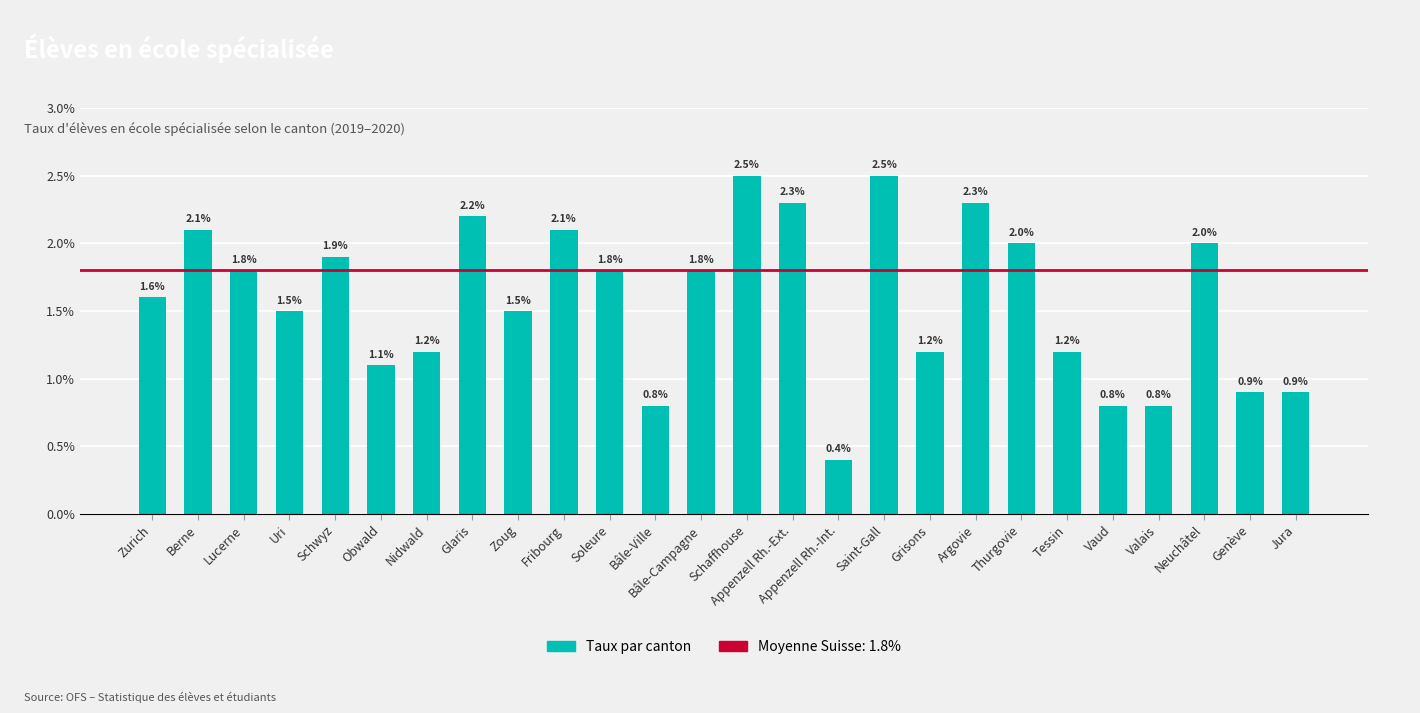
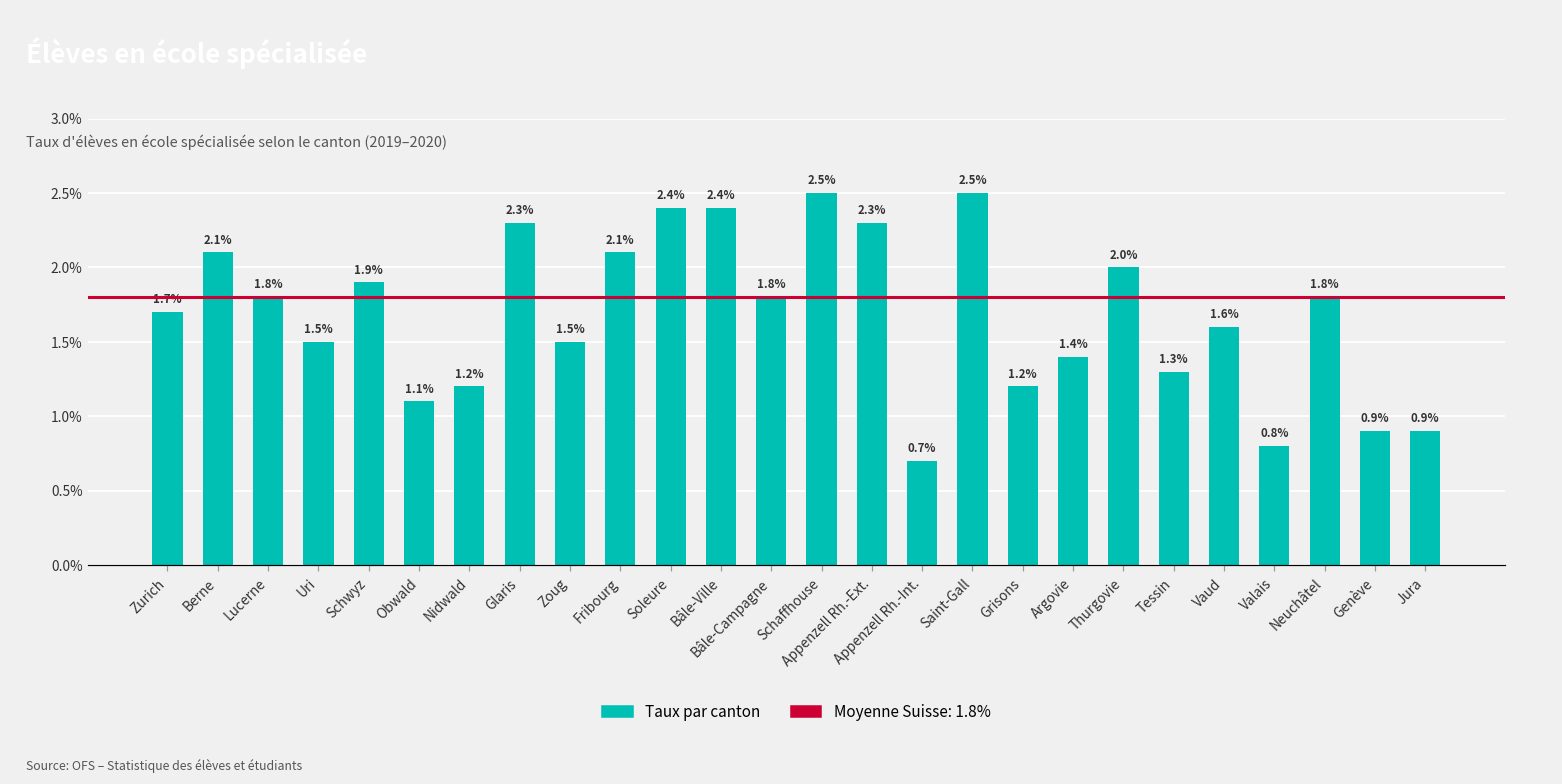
  {
-   "Zurich": "1.6%",
+   "Zurich": "1.7%",
    "Berne": "2.1%",
    "Lucerne": "1.8%",
    "Uri": "1.5%",
    "Schwyz": "1.9%",
    "Obwald": "1.1%",
    "Nidwald": "1.2%",
-   "Glaris": "2.2%",
+   "Glaris": "2.3%",
    "Zoug": "1.5%",
    "Fribourg": "2.1%",
-   "Soleure": "1.8%",
-   "Bâle-Ville": "0.8%",
+   "Soleure": "2.4%",
+   "Bâle-Ville": "2.4%",
    "Bâle-Campagne": "1.8%",
    "Schaffhouse": "2.5%",
    "Appenzell Rh.-Ext.": "2.3%",
-   "Appenzell Rh.-Int.": "0.4%",
+   "Appenzell Rh.-Int.": "0.7%",
    "Saint-Gall": "2.5%",
    "Grisons": "1.2%",
-   "Argovie": "2.3%",
+   "Argovie": "1.4%",
    "Thurgovie": "2.0%",
-   "Tessin": "1.2%",
-   "Vaud": "0.8%",
+   "Tessin": "1.3%",
+   "Vaud": "1.6%",
    "Valais": "0.8%",
-   "Neuchâtel": "2.0%",
+   "Neuchâtel": "1.8%",
    "Genève": "0.9%",
    "Jura": "0.9%"
  }
